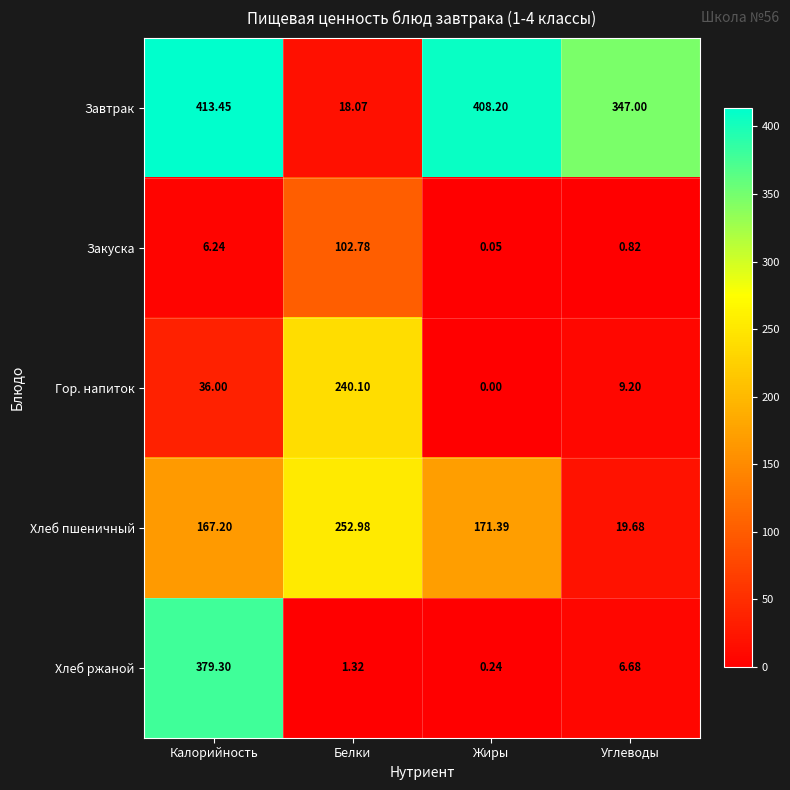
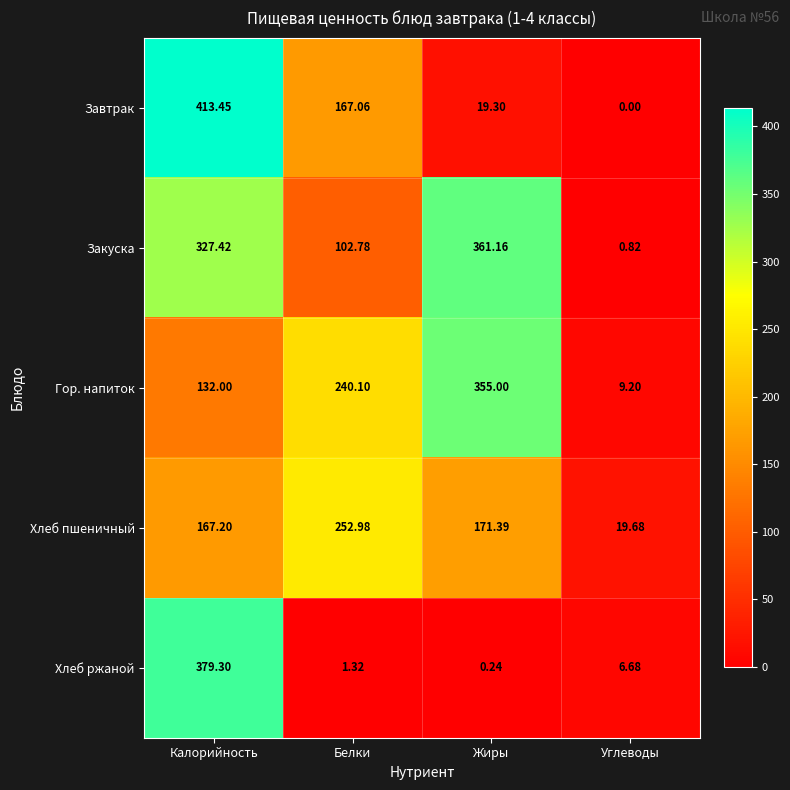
  {
    "Завтрак": {
      "Калорийность": 413.45,
-     "Белки": 18.07,
-     "Жиры": 408.20,
-     "Углеводы": 347.00
+     "Белки": 167.06,
+     "Жиры": 19.30,
+     "Углеводы": 0.00
    },
    "Закуска": {
-     "Калорийность": 6.24,
+     "Калорийность": 327.42,
      "Белки": 102.78,
-     "Жиры": 0.05,
+     "Жиры": 361.16,
      "Углеводы": 0.82
    },
    "Гор. напиток": {
-     "Калорийность": 36.00,
+     "Калорийность": 132.00,
      "Белки": 240.10,
-     "Жиры": 0.00,
+     "Жиры": 355.00,
      "Углеводы": 9.20
    },
    "Хлеб пшеничный": {
      "Калорийность": 167.20,
      "Белки": 252.98,
      "Жиры": 171.39,
      "Углеводы": 19.68
    },
    "Хлеб ржаной": {
      "Калорийность": 379.30,
      "Белки": 1.32,
      "Жиры": 0.24,
      "Углеводы": 6.68
    }
  }
